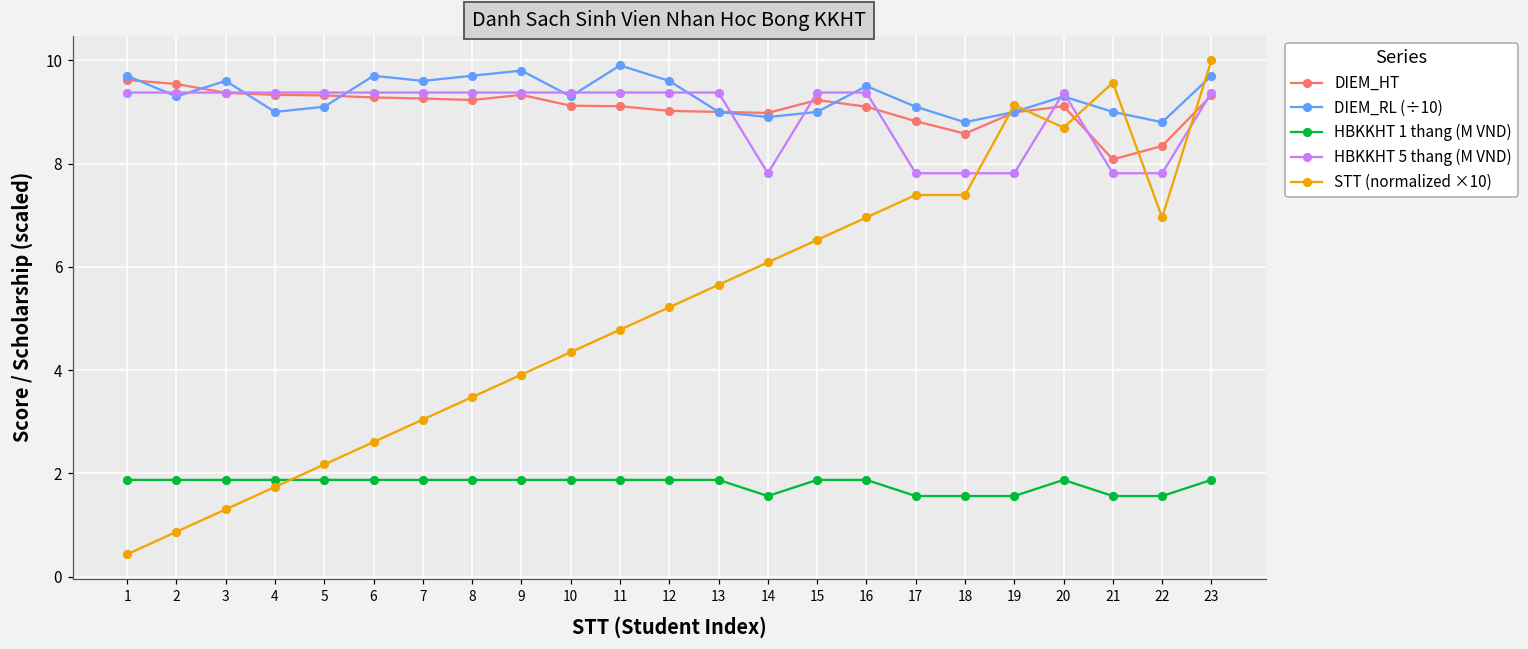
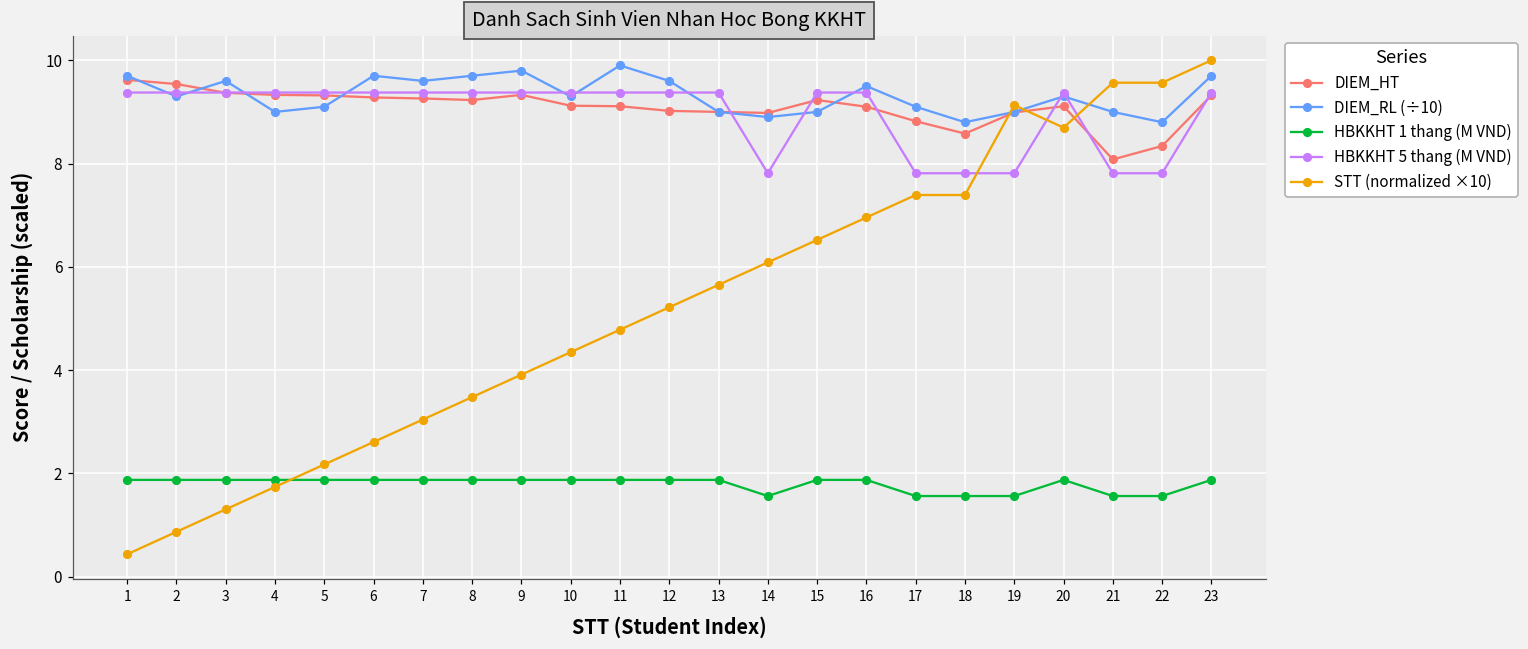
  {
    "DIEM_HT": {
      "1": 9.6,
      "2": 9.5,
      "5": 9.3,
      "6": 9.3,
      "7": 9.3,
      "8": 9.2,
      "10": 9.1,
      "11": 9.1,
      "12": 9.0,
      "14": 9.0,
      "15": 9.2,
      "16": 9.1,
      "17": 8.8,
      "18": 8.6,
      "20": 9.1,
      "21": 8.1,
      "22": 8.3,
      "23": 9.3
    },
    "DIEM_RL (÷10)": {
      "1": 9.7,
      "2": 9.3,
      "3": 9.6,
      "4": 9.0,
      "5": 9.1,
      "6": 9.7,
      "7": 9.6,
      "8": 9.7,
      "9": 9.8,
      "10": 9.3,
      "11": 9.9,
      "12": 9.6,
      "14": 8.9,
      "15": 9.0,
      "16": 9.5,
      "17": 9.1,
      "18": 8.8,
      "20": 9.3,
      "21": 9.0,
      "22": 8.8,
      "23": 9.7
    },
    "HBKKHT 1 thang (M VND)": {
      "1": 1.9,
      "2": 1.9,
      "3": 1.9,
      "4": 1.9,
      "5": 1.9,
      "6": 1.9,
      "7": 1.9,
      "8": 1.9,
      "9": 1.9,
      "10": 1.9,
      "11": 1.9,
      "12": 1.9,
      "13": 1.9,
      "14": 1.6,
      "15": 1.9,
      "16": 1.9,
      "17": 1.6,
      "18": 1.6,
      "19": 1.6,
      "20": 1.9,
      "21": 1.6,
      "22": 1.6,
      "23": 1.9
    },
    "HBKKHT 5 thang (M VND)": {
      "1": 9.4,
      "2": 9.4,
      "5": 9.4,
      "6": 9.4,
      "7": 9.4,
      "8": 9.4,
      "10": 9.4,
      "11": 9.4,
      "12": 9.4,
      "13": 9.4,
      "14": 7.8,
      "15": 9.4,
      "16": 9.4,
      "17": 7.8,
      "18": 7.8,
      "19": 7.8,
      "20": 9.4,
      "21": 7.8,
      "22": 7.8,
      "23": 9.4
    },
    "STT (normalized ×10)": {
      "1": 0.4,
      "2": 0.9,
      "3": 1.3,
      "4": 1.7,
      "5": 2.2,
      "6": 2.6,
      "7": 3.0,
      "8": 3.5,
      "9": 3.9,
      "10": 4.3,
      "11": 4.8,
      "12": 5.2,
      "13": 5.7,
      "14": 6.1,
      "15": 6.5,
      "16": 7.0,
      "17": 7.4,
      "18": 7.4,
      "19": 9.1,
      "20": 8.7,
      "21": 9.6,
-     "22": 7.0,
+     "22": 9.6,
      "23": 10.0
    }
  }
